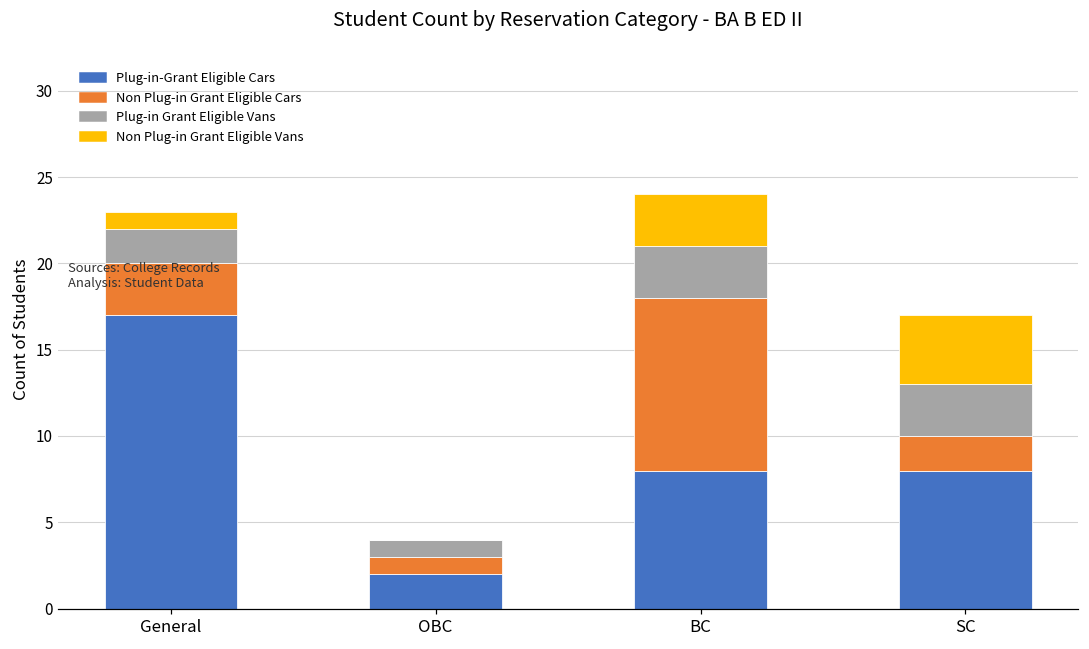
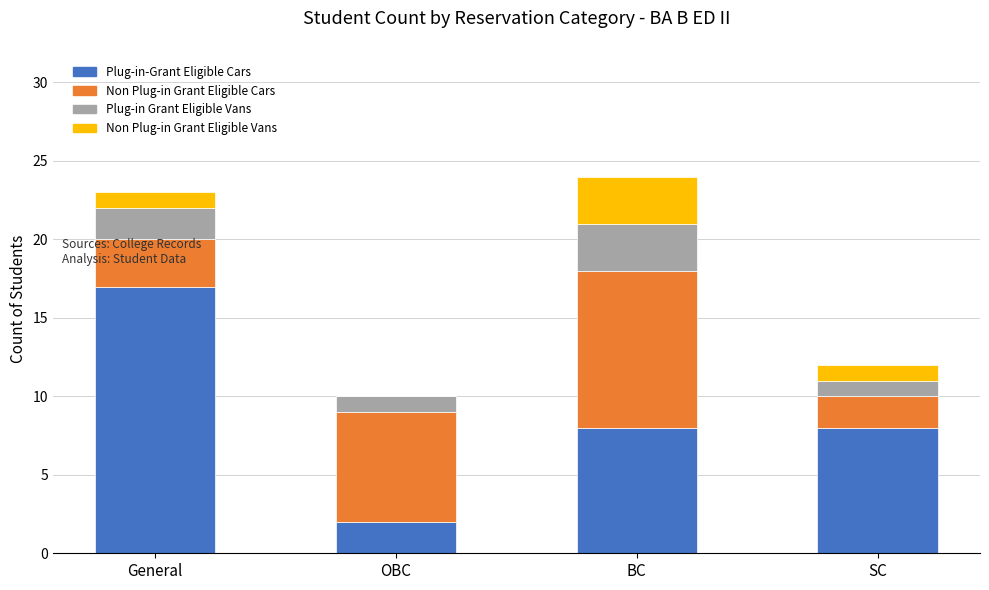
  {
    "Plug-in-Grant Eligible Cars": {
      "General": 17,
      "OBC": 2,
      "BC": 8,
      "SC": 8
    },
    "Non Plug-in Grant Eligible Cars": {
      "General": 3,
-     "OBC": 1,
+     "OBC": 7,
      "BC": 10,
      "SC": 2
    },
    "Plug-in Grant Eligible Vans": {
      "General": 2,
      "OBC": 1,
      "BC": 3,
-     "SC": 3
+     "SC": 1
    },
    "Non Plug-in Grant Eligible Vans": {
      "General": 1,
      "OBC": 0,
      "BC": 3,
-     "SC": 4
+     "SC": 1
    }
  }
